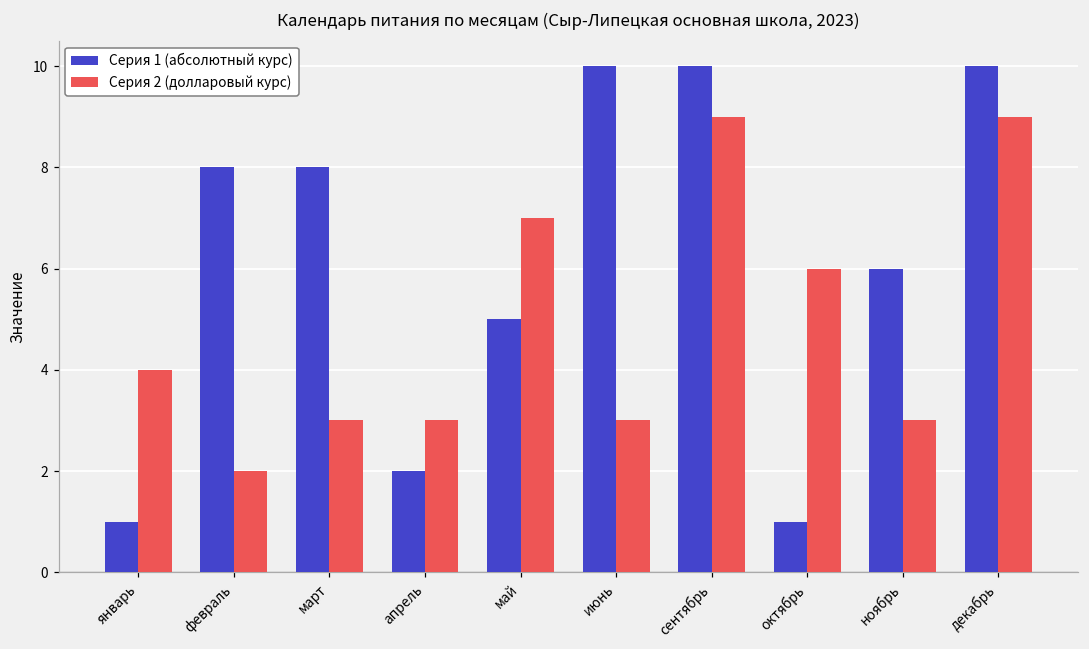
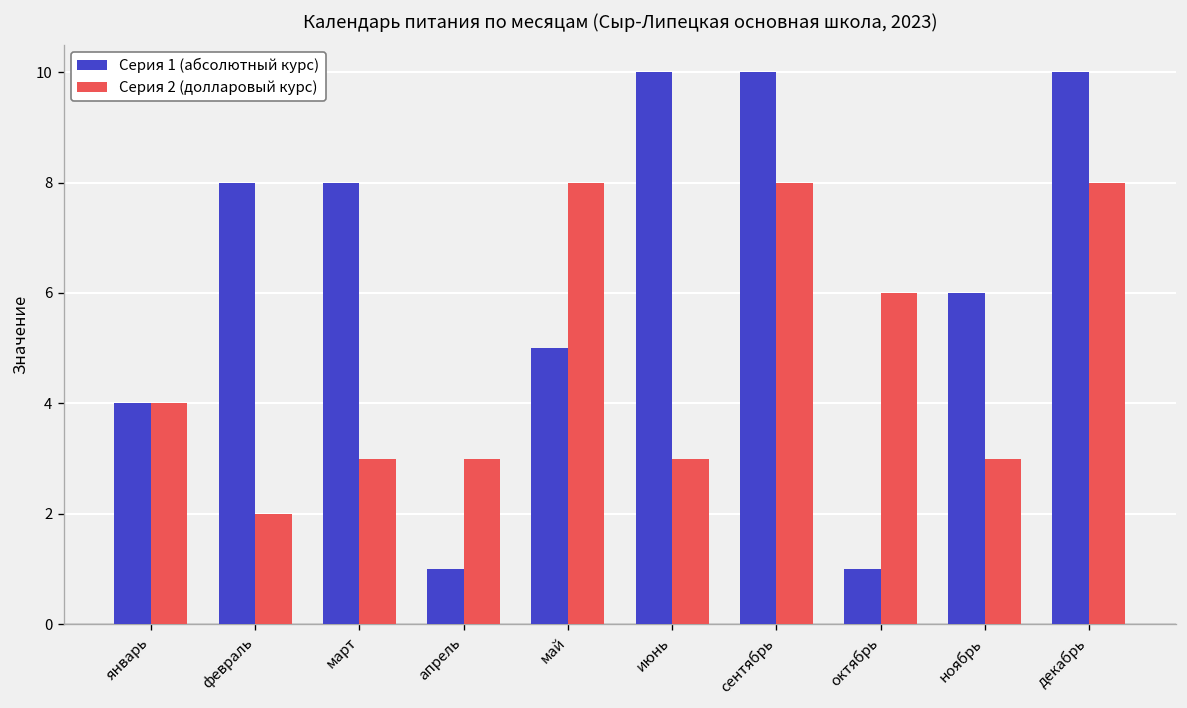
  {
    "Серия 1 (абсолютный курс)": {
-     "январь": 1,
+     "январь": 4,
      "февраль": 8,
      "март": 8,
-     "апрель": 2,
+     "апрель": 1,
      "май": 5,
      "июнь": 10,
      "сентябрь": 10,
      "октябрь": 1,
      "ноябрь": 6,
      "декабрь": 10
    },
    "Серия 2 (долларовый курс)": {
      "январь": 4,
      "февраль": 2,
      "март": 3,
      "апрель": 3,
-     "май": 7,
+     "май": 8,
      "июнь": 3,
-     "сентябрь": 9,
+     "сентябрь": 8,
      "октябрь": 6,
      "ноябрь": 3,
-     "декабрь": 9
+     "декабрь": 8
    }
  }
